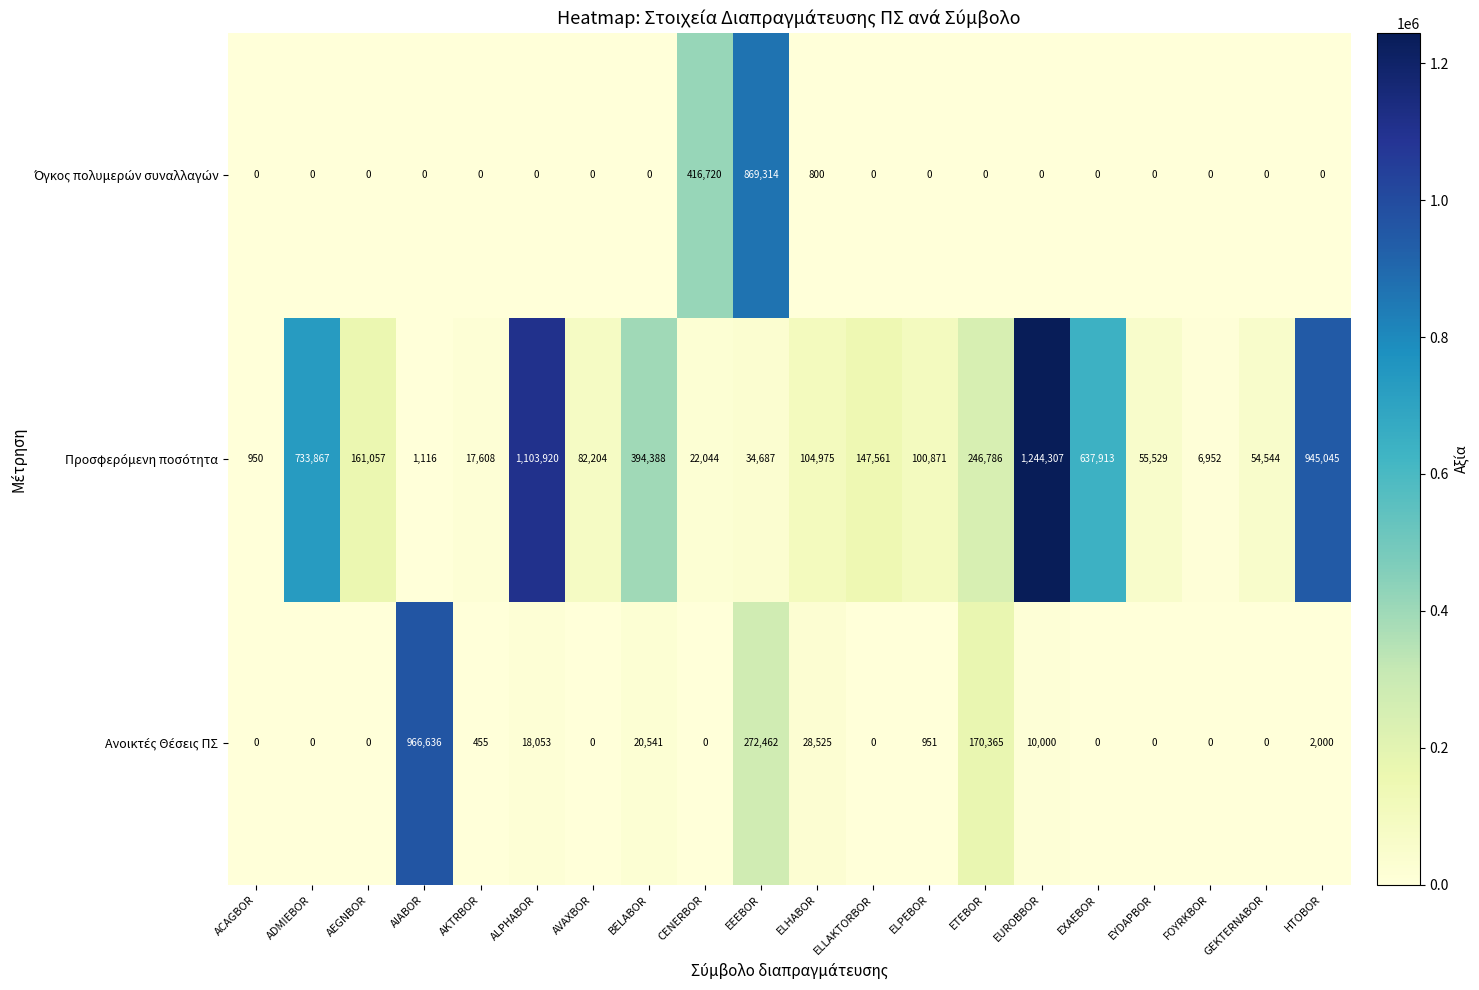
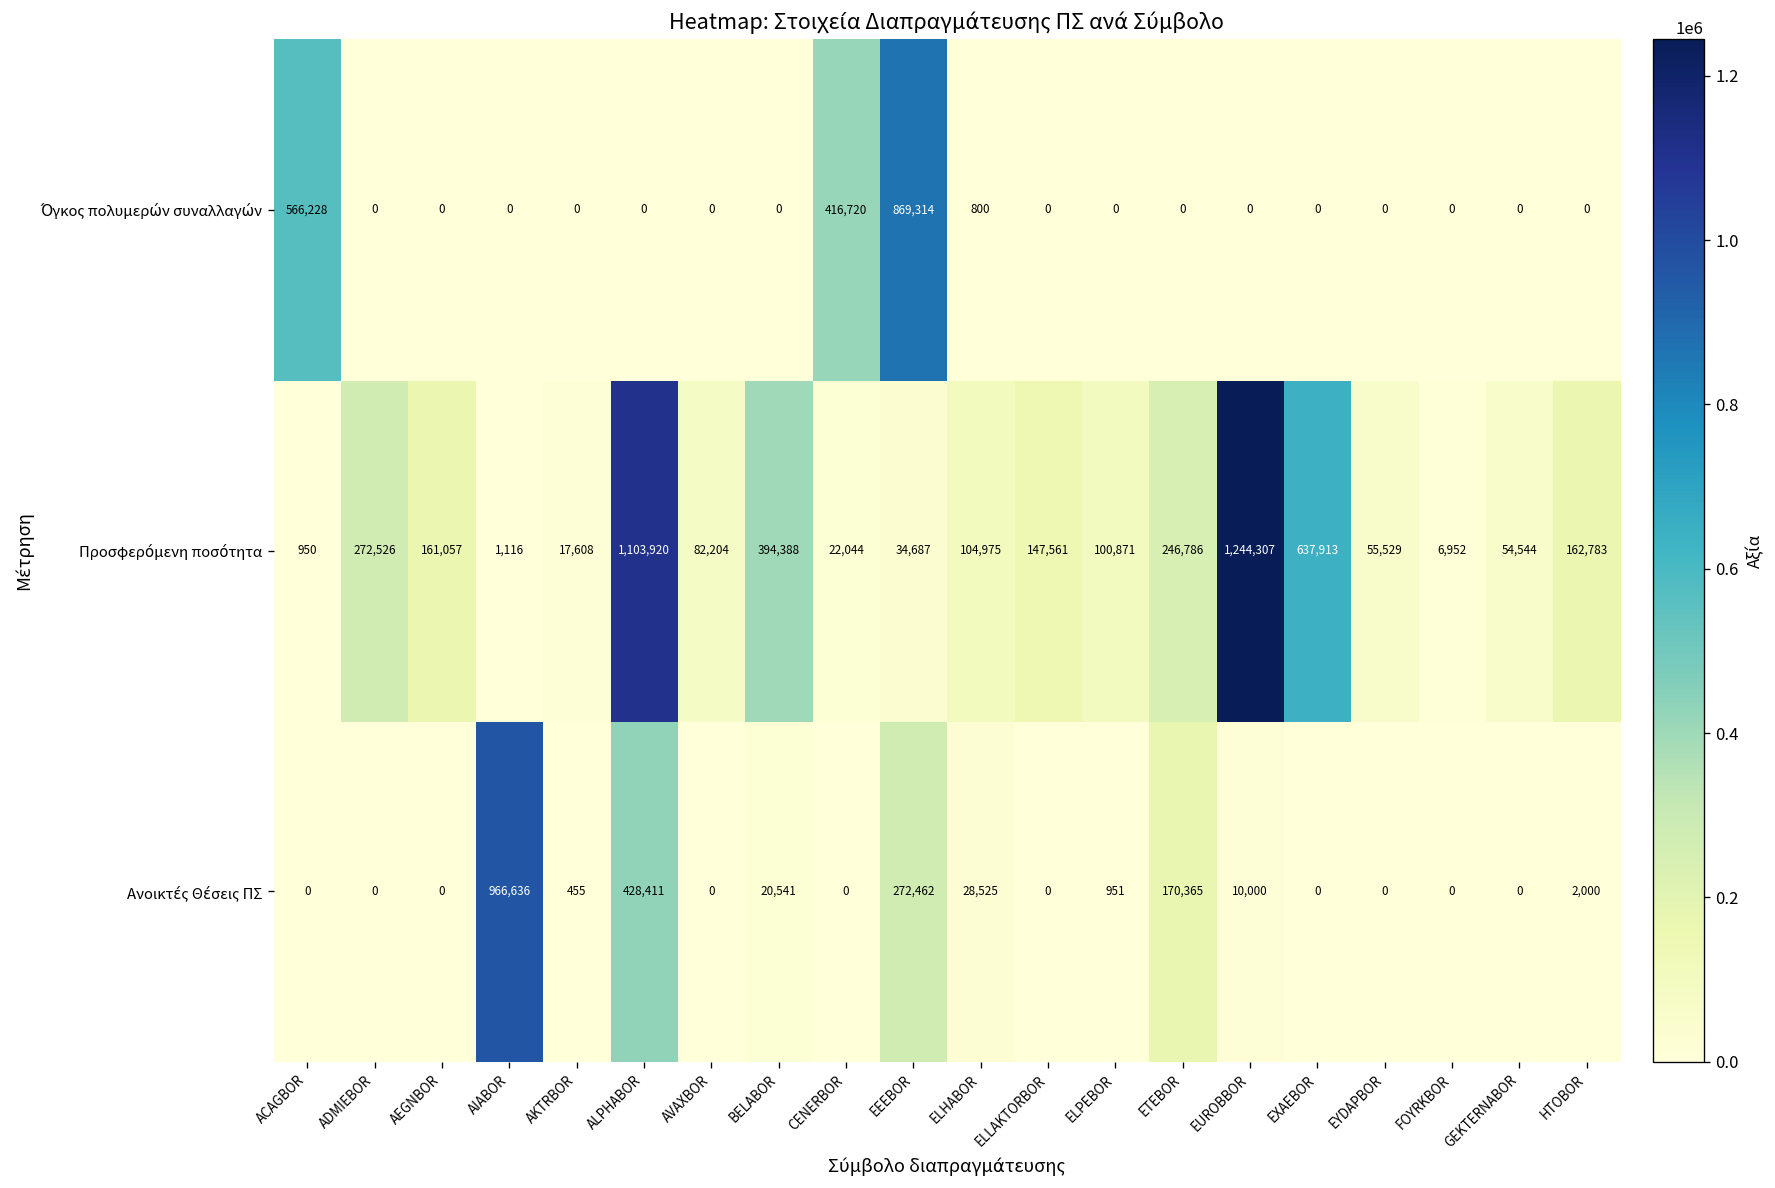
  {
    "Όγκος πολυμερών συναλλαγών": {
-     "ACAGBOR": "0",
+     "ACAGBOR": "566,228",
      "ADMIEBOR": "0",
      "AEGNBOR": "0",
      "AIABOR": "0",
      "AKTRBOR": "0",
      "ALPHABOR": "0",
      "AVAXBOR": "0",
      "BELABOR": "0",
      "CENERBOR": "416,720",
      "EEEBOR": "869,314",
      "ELHABOR": "800",
      "ELLAKTORBOR": "0",
      "ELPEBOR": "0",
      "ETEBOR": "0",
      "EUROBBOR": "0",
      "EXAEBOR": "0",
      "EYDAPBOR": "0",
      "FOYRKBOR": "0",
      "GEKTERNABOR": "0",
      "HTOBOR": "0"
    },
    "Προσφερόμενη ποσότητα": {
      "ACAGBOR": "950",
-     "ADMIEBOR": "733,867",
+     "ADMIEBOR": "272,526",
      "AEGNBOR": "161,057",
      "AIABOR": "1,116",
      "AKTRBOR": "17,608",
      "ALPHABOR": "1,103,920",
      "AVAXBOR": "82,204",
      "BELABOR": "394,388",
      "CENERBOR": "22,044",
      "EEEBOR": "34,687",
      "ELHABOR": "104,975",
      "ELLAKTORBOR": "147,561",
      "ELPEBOR": "100,871",
      "ETEBOR": "246,786",
      "EUROBBOR": "1,244,307",
      "EXAEBOR": "637,913",
      "EYDAPBOR": "55,529",
      "FOYRKBOR": "6,952",
      "GEKTERNABOR": "54,544",
-     "HTOBOR": "945,045"
+     "HTOBOR": "162,783"
    },
    "Ανοικτές Θέσεις ΠΣ": {
      "ACAGBOR": "0",
      "ADMIEBOR": "0",
      "AEGNBOR": "0",
      "AIABOR": "966,636",
      "AKTRBOR": "455",
-     "ALPHABOR": "18,053",
+     "ALPHABOR": "428,411",
      "AVAXBOR": "0",
      "BELABOR": "20,541",
      "CENERBOR": "0",
      "EEEBOR": "272,462",
      "ELHABOR": "28,525",
      "ELLAKTORBOR": "0",
      "ELPEBOR": "951",
      "ETEBOR": "170,365",
      "EUROBBOR": "10,000",
      "EXAEBOR": "0",
      "EYDAPBOR": "0",
      "FOYRKBOR": "0",
      "GEKTERNABOR": "0",
      "HTOBOR": "2,000"
    }
  }
